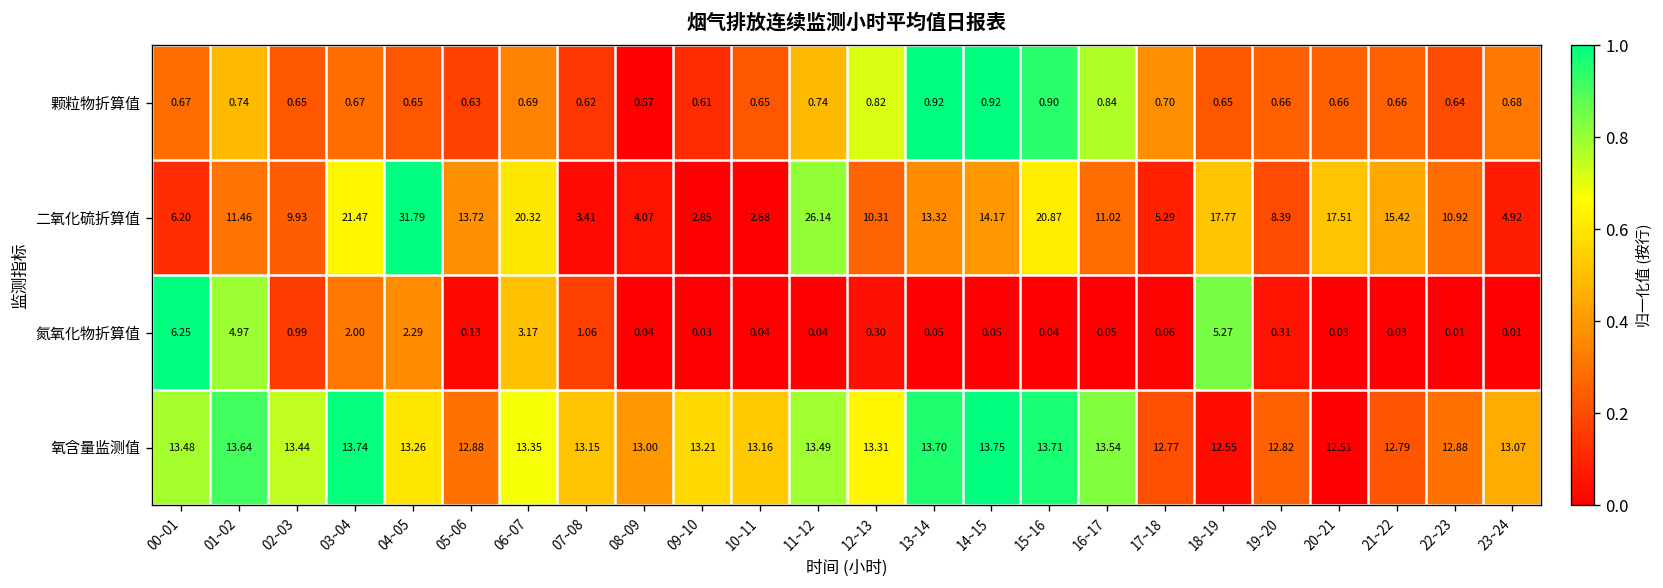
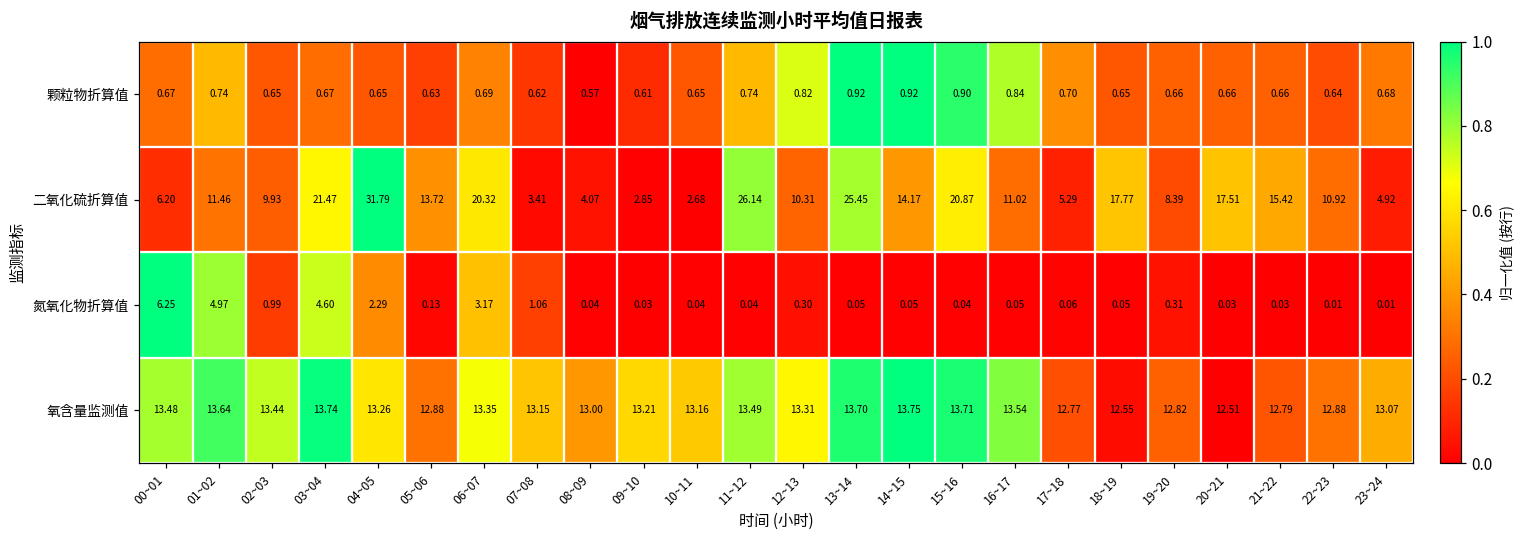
  {
    "颗粒物折算值": {
      "00~01": 0.67,
      "01~02": 0.74,
      "02~03": 0.65,
      "03~04": 0.67,
      "04~05": 0.65,
      "05~06": 0.63,
      "06~07": 0.69,
      "07~08": 0.62,
      "08~09": 0.57,
      "09~10": 0.61,
      "10~11": 0.65,
      "11~12": 0.74,
      "12~13": 0.82,
      "13~14": 0.92,
      "14~15": 0.92,
      "15~16": 0.90,
      "16~17": 0.84,
      "17~18": 0.70,
      "18~19": 0.65,
      "19~20": 0.66,
      "20~21": 0.66,
      "21~22": 0.66,
      "22~23": 0.64,
      "23~24": 0.68
    },
    "二氧化硫折算值": {
      "00~01": 6.20,
      "01~02": 11.46,
      "02~03": 9.93,
      "03~04": 21.47,
      "04~05": 31.79,
      "05~06": 13.72,
      "06~07": 20.32,
      "07~08": 3.41,
      "08~09": 4.07,
      "09~10": 2.85,
      "10~11": 2.68,
      "11~12": 26.14,
      "12~13": 10.31,
-     "13~14": 13.32,
+     "13~14": 25.45,
      "14~15": 14.17,
      "15~16": 20.87,
      "16~17": 11.02,
      "17~18": 5.29,
      "18~19": 17.77,
      "19~20": 8.39,
      "20~21": 17.51,
      "21~22": 15.42,
      "22~23": 10.92,
      "23~24": 4.92
    },
    "氮氧化物折算值": {
      "00~01": 6.25,
      "01~02": 4.97,
      "02~03": 0.99,
-     "03~04": 2.00,
+     "03~04": 4.60,
      "04~05": 2.29,
      "05~06": 0.13,
      "06~07": 3.17,
      "07~08": 1.06,
      "08~09": 0.04,
      "09~10": 0.03,
      "10~11": 0.04,
      "11~12": 0.04,
      "12~13": 0.30,
      "13~14": 0.05,
      "14~15": 0.05,
      "15~16": 0.04,
      "16~17": 0.05,
      "17~18": 0.06,
-     "18~19": 5.27,
+     "18~19": 0.05,
      "19~20": 0.31,
      "20~21": 0.03,
      "21~22": 0.03,
      "22~23": 0.01,
      "23~24": 0.01
    },
    "氧含量监测值": {
      "00~01": 13.48,
      "01~02": 13.64,
      "02~03": 13.44,
      "03~04": 13.74,
      "04~05": 13.26,
      "05~06": 12.88,
      "06~07": 13.35,
      "07~08": 13.15,
      "08~09": 13.00,
      "09~10": 13.21,
      "10~11": 13.16,
      "11~12": 13.49,
      "12~13": 13.31,
      "13~14": 13.70,
      "14~15": 13.75,
      "15~16": 13.71,
      "16~17": 13.54,
      "17~18": 12.77,
      "18~19": 12.55,
      "19~20": 12.82,
      "20~21": 12.51,
      "21~22": 12.79,
      "22~23": 12.88,
      "23~24": 13.07
    }
  }
